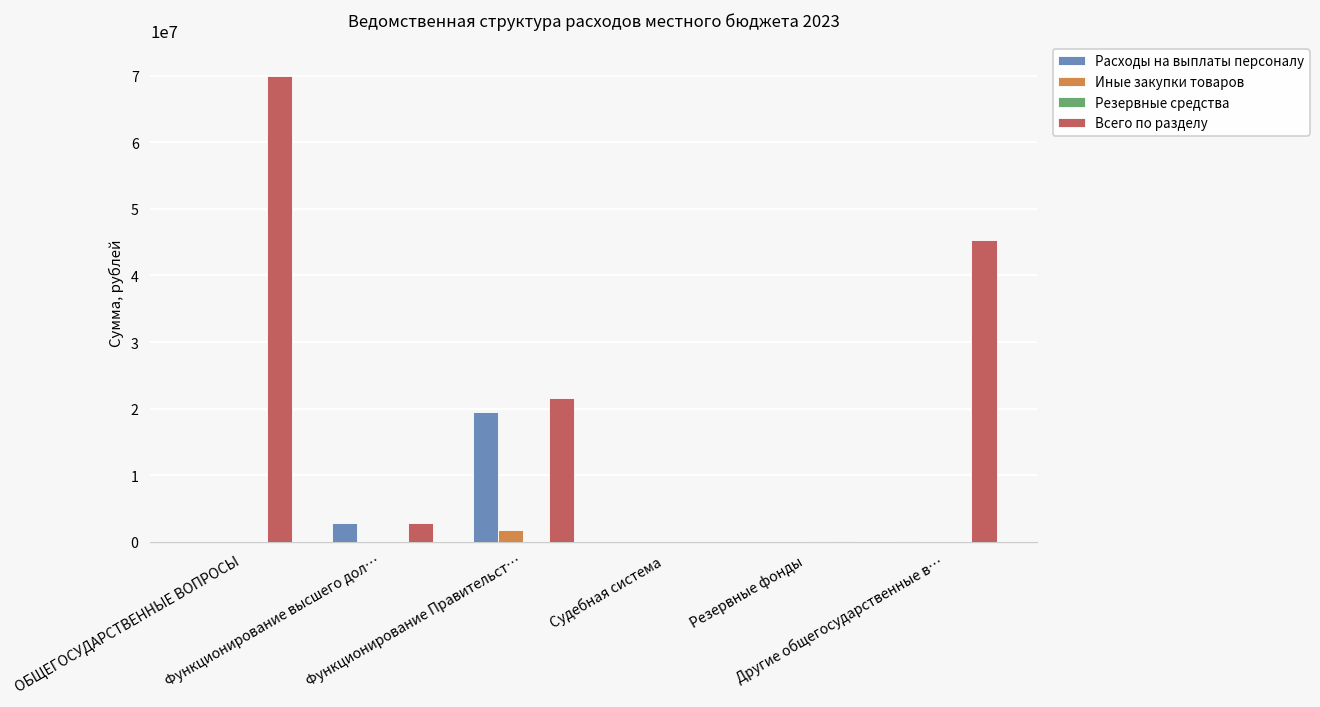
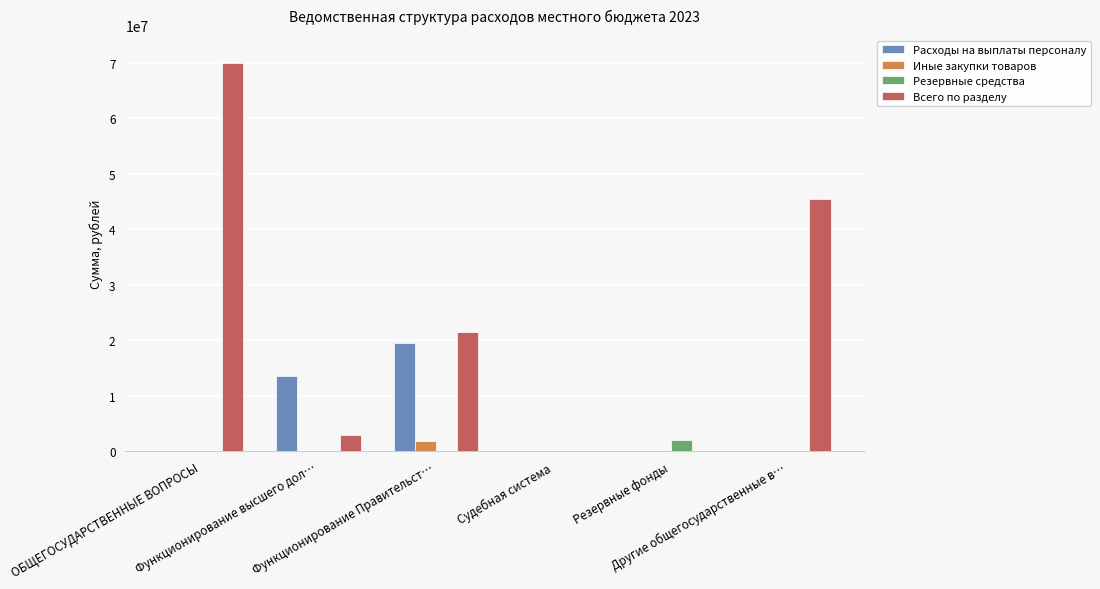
  {
    "Расходы на выплаты персоналу": {
      "ОБЩЕГОСУДАРСТВЕННЫЕ ВОПРОСЫ": 0,
-     "Функционирование высшего дол…": 3000000,
+     "Функционирование высшего дол…": 14000000,
      "Функционирование Правительст…": 20000000,
      "Судебная система": 0,
      "Резервные фонды": 0
    },
    "Резервные средства": {
      "ОБЩЕГОСУДАРСТВЕННЫЕ ВОПРОСЫ": 0,
      "Функционирование высшего дол…": 0,
      "Функционирование Правительст…": 0,
      "Судебная система": 0,
-     "Резервные фонды": 0,
+     "Резервные фонды": 2000000,
      "Другие общегосударственные в…": 0
    }
  }
